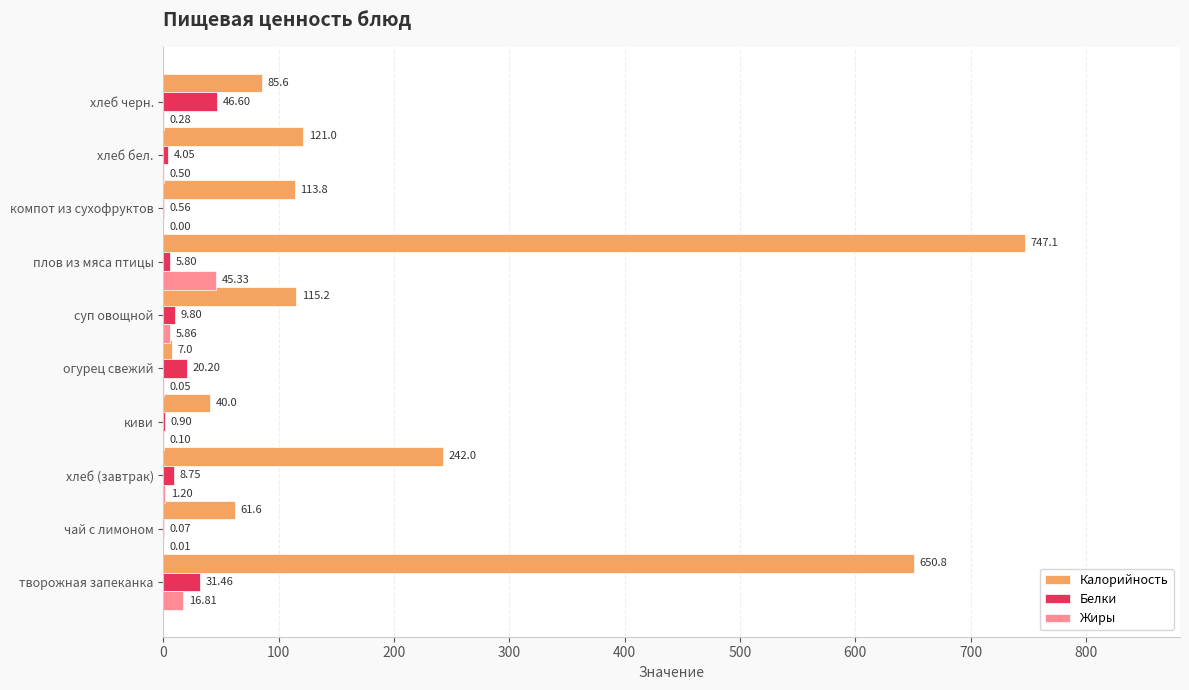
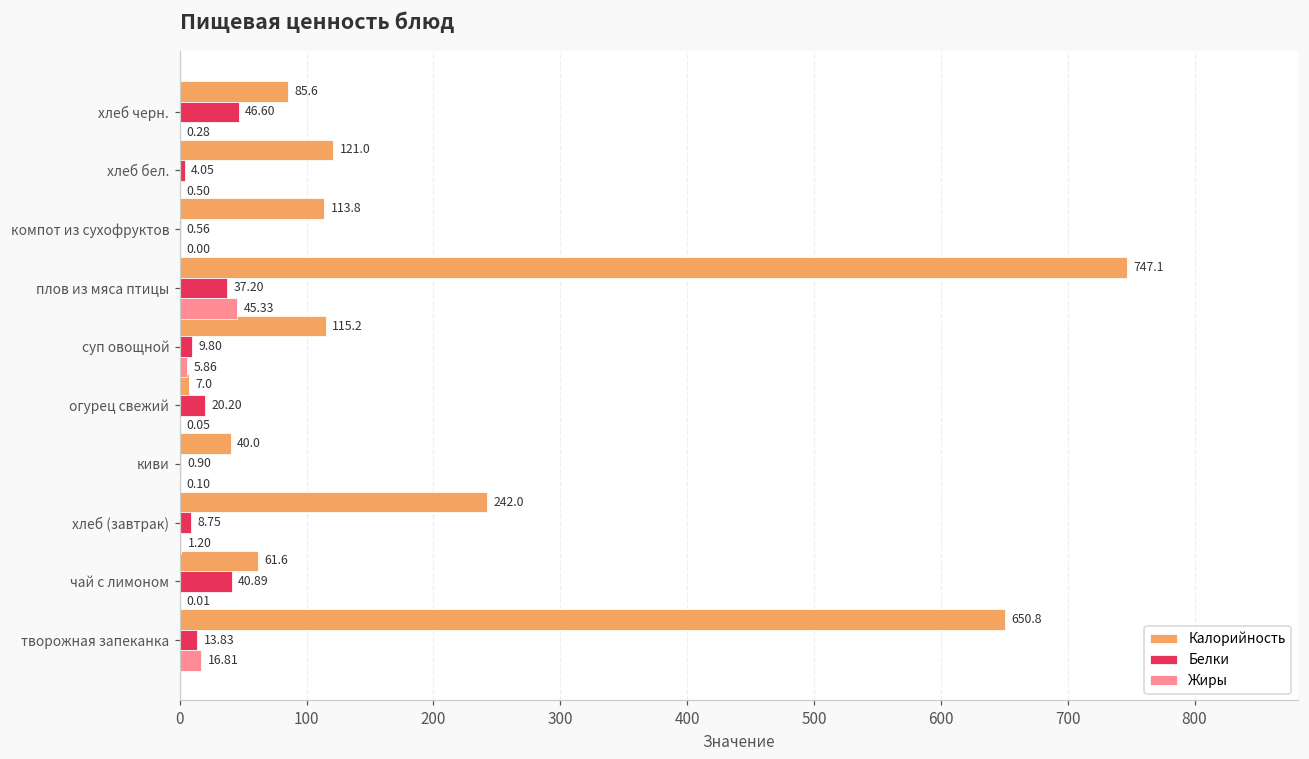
  {
    "Белки": {
      "хлеб черн.": 46.60,
      "хлеб бел.": 4.05,
      "компот из сухофруктов": 0.56,
-     "плов из мяса птицы": 5.80,
+     "плов из мяса птицы": 37.20,
      "суп овощной": 9.80,
      "огурец свежий": 20.20,
      "киви": 0.90,
      "хлеб (завтрак)": 8.75,
-     "чай с лимоном": 0.07,
-     "творожная запеканка": 31.46
+     "чай с лимоном": 40.89,
+     "творожная запеканка": 13.83
    }
  }
